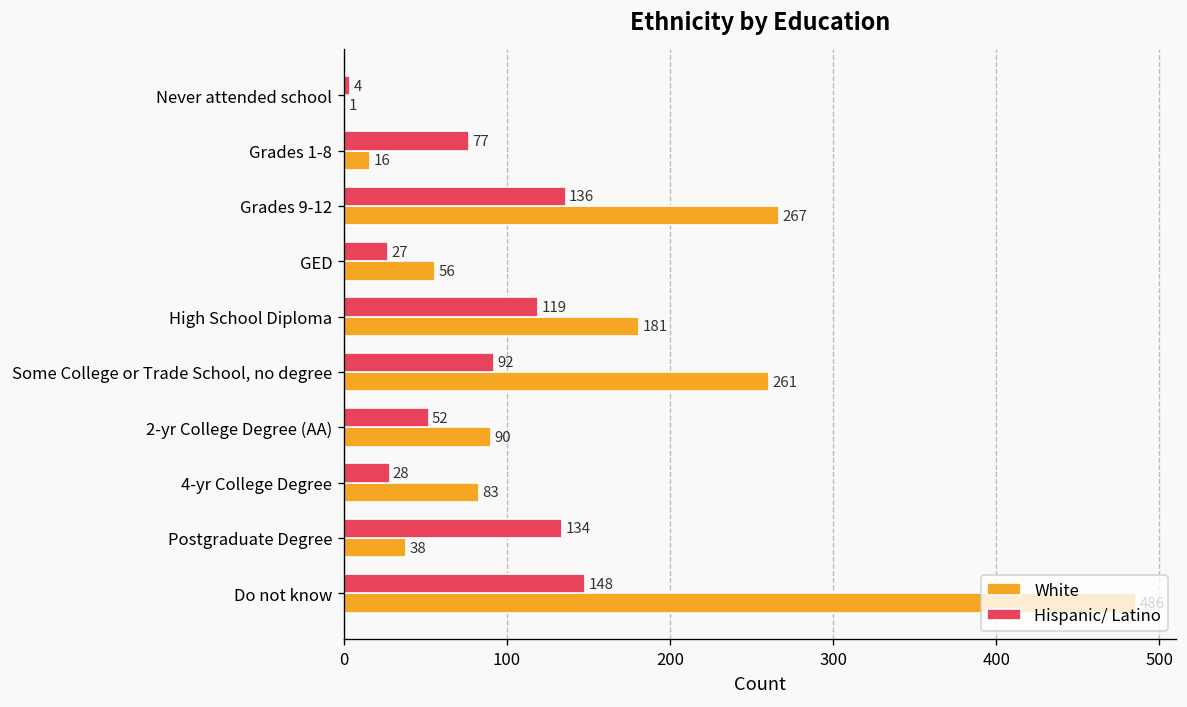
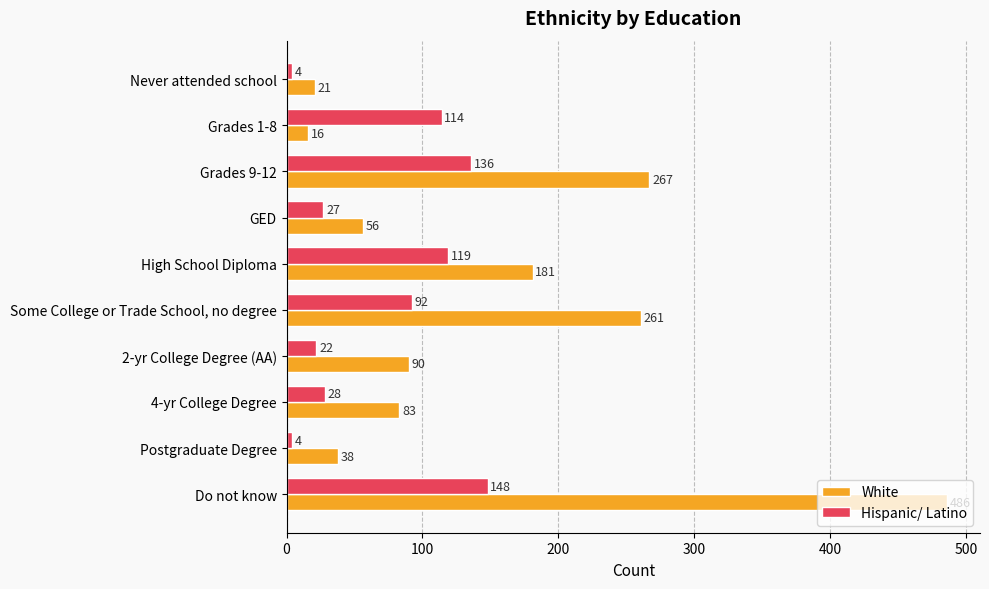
  {
    "White": {
-     "Never attended school": 1,
+     "Never attended school": 21,
      "Grades 1-8": 16,
      "Grades 9-12": 267,
      "GED": 56,
      "High School Diploma": 181,
      "Some College or Trade School, no degree": 261,
      "2-yr College Degree (AA)": 90,
      "4-yr College Degree": 83,
      "Postgraduate Degree": 38
    },
    "Hispanic/ Latino": {
      "Never attended school": 4,
-     "Grades 1-8": 77,
+     "Grades 1-8": 114,
      "Grades 9-12": 136,
      "GED": 27,
      "High School Diploma": 119,
      "Some College or Trade School, no degree": 92,
-     "2-yr College Degree (AA)": 52,
+     "2-yr College Degree (AA)": 22,
      "4-yr College Degree": 28,
-     "Postgraduate Degree": 134,
+     "Postgraduate Degree": 4,
      "Do not know": 148
    }
  }
